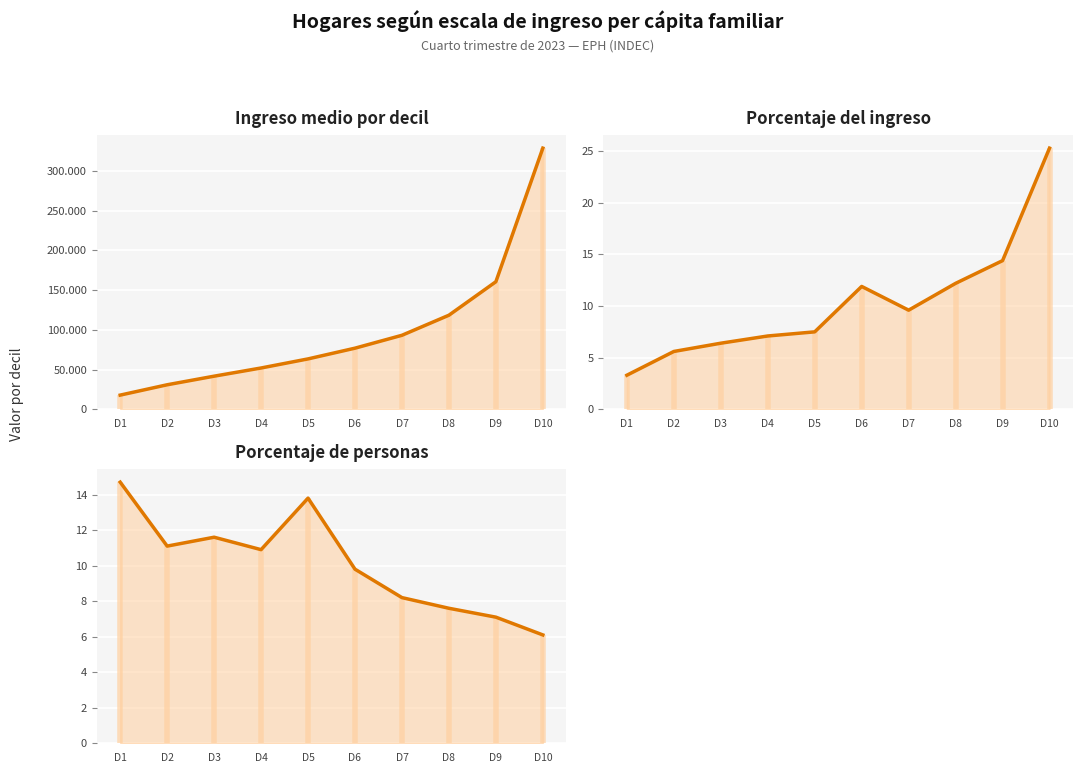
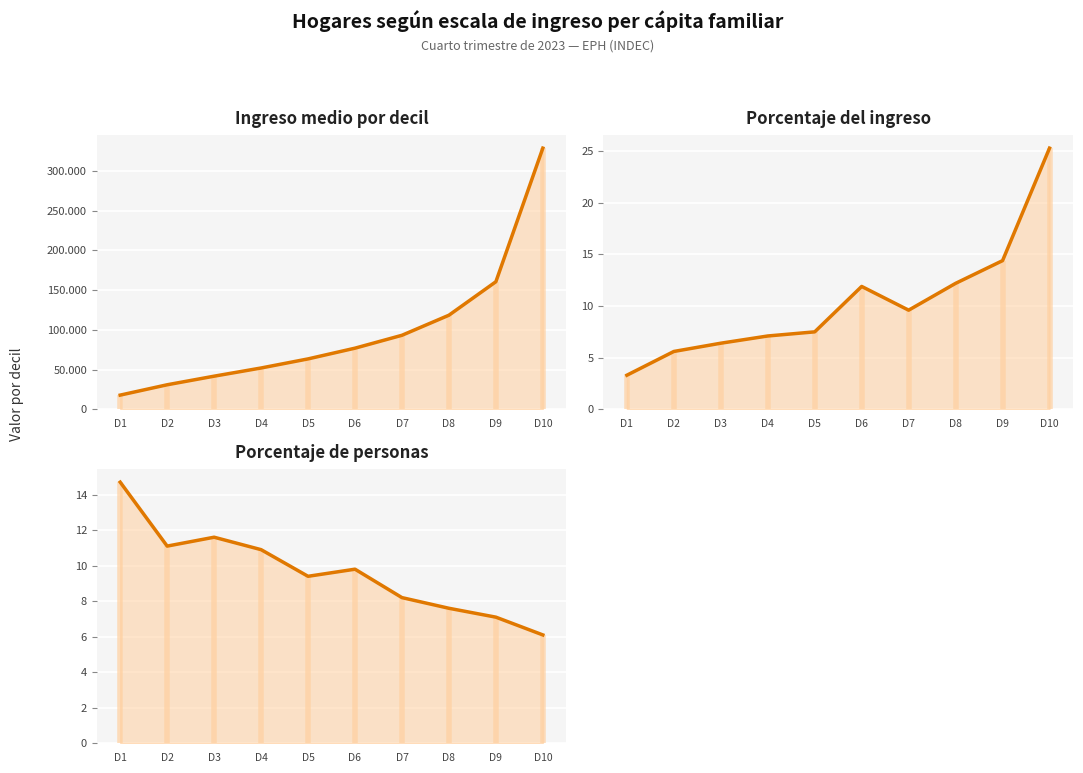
  {
    "Ingreso medio por decil": {
      "D1": 20,
      "D2": 30,
      "D3": 40,
      "D4": 50,
      "D5": 60,
      "D6": 80,
      "D7": 90,
      "D8": 120,
      "D9": 160,
      "D10": 330
    },
    "Porcentaje del ingreso": {
      "D1": 3.3,
      "D2": 5.6,
      "D3": 6.4,
      "D4": 7.1,
      "D5": 7.5,
      "D6": 11.9,
      "D7": 9.6,
      "D8": 12.2,
      "D9": 14.4,
      "D10": 25.3
    },
    "Porcentaje de personas": {
      "D1": 14.7,
      "D2": 11.1,
      "D3": 11.6,
      "D4": 10.9,
-     "D5": 13.8,
+     "D5": 9.4,
      "D6": 9.8,
      "D7": 8.2,
      "D8": 7.6,
      "D9": 7.1,
      "D10": 6.1
    }
  }
